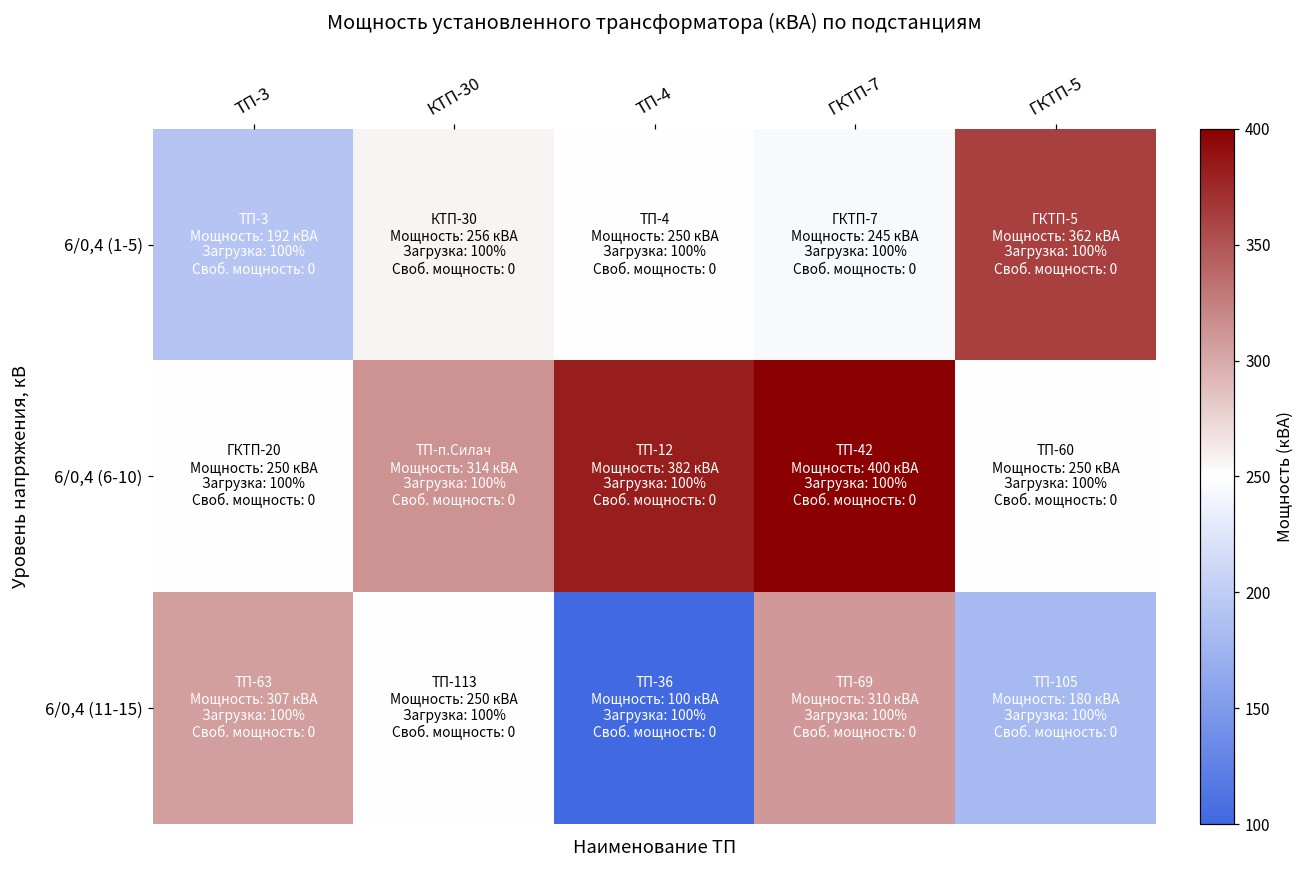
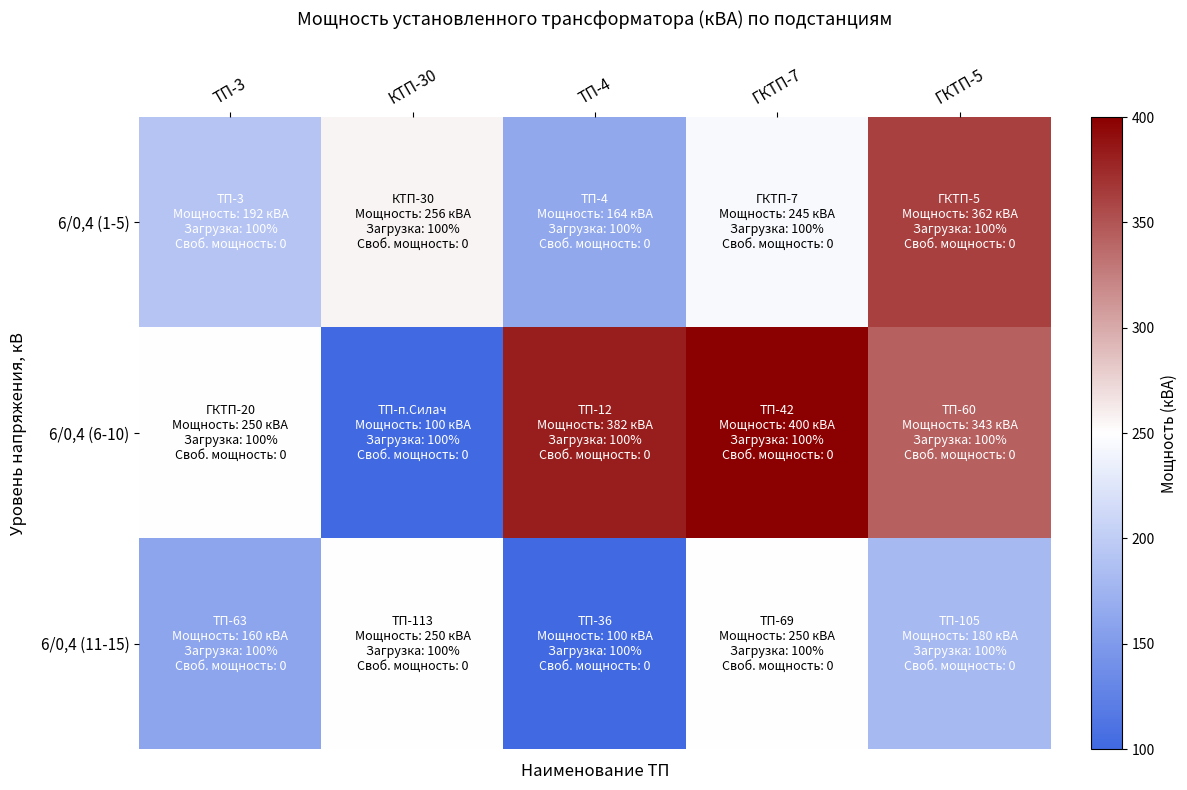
  {
    "6/0,4 (1-5)": {
-     "ТП-4": 250
+     "ТП-4": 164
    },
    "6/0,4 (6-10)": {
-     "КТП-30": 314,
-     "ГКТП-5": 250
+     "КТП-30": 100,
+     "ГКТП-5": 343
    },
    "6/0,4 (11-15)": {
-     "ТП-3": 307,
-     "ГКТП-7": 310
+     "ТП-3": 160,
+     "ГКТП-7": 250
    }
  }
